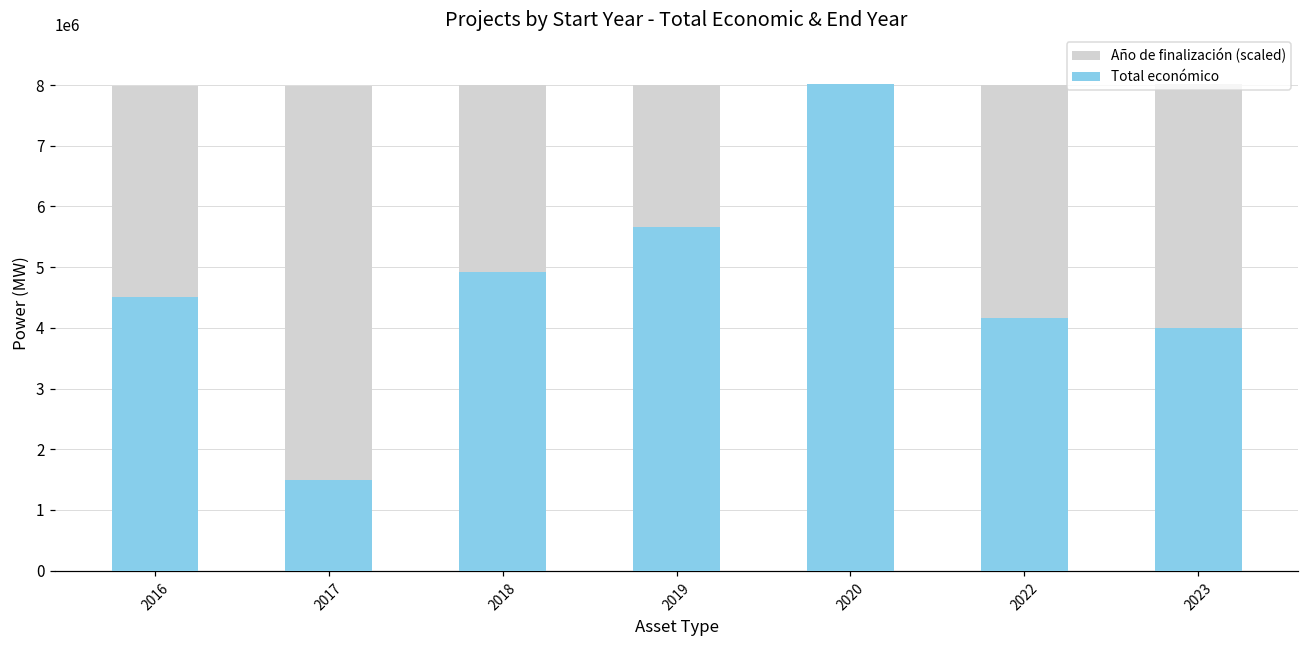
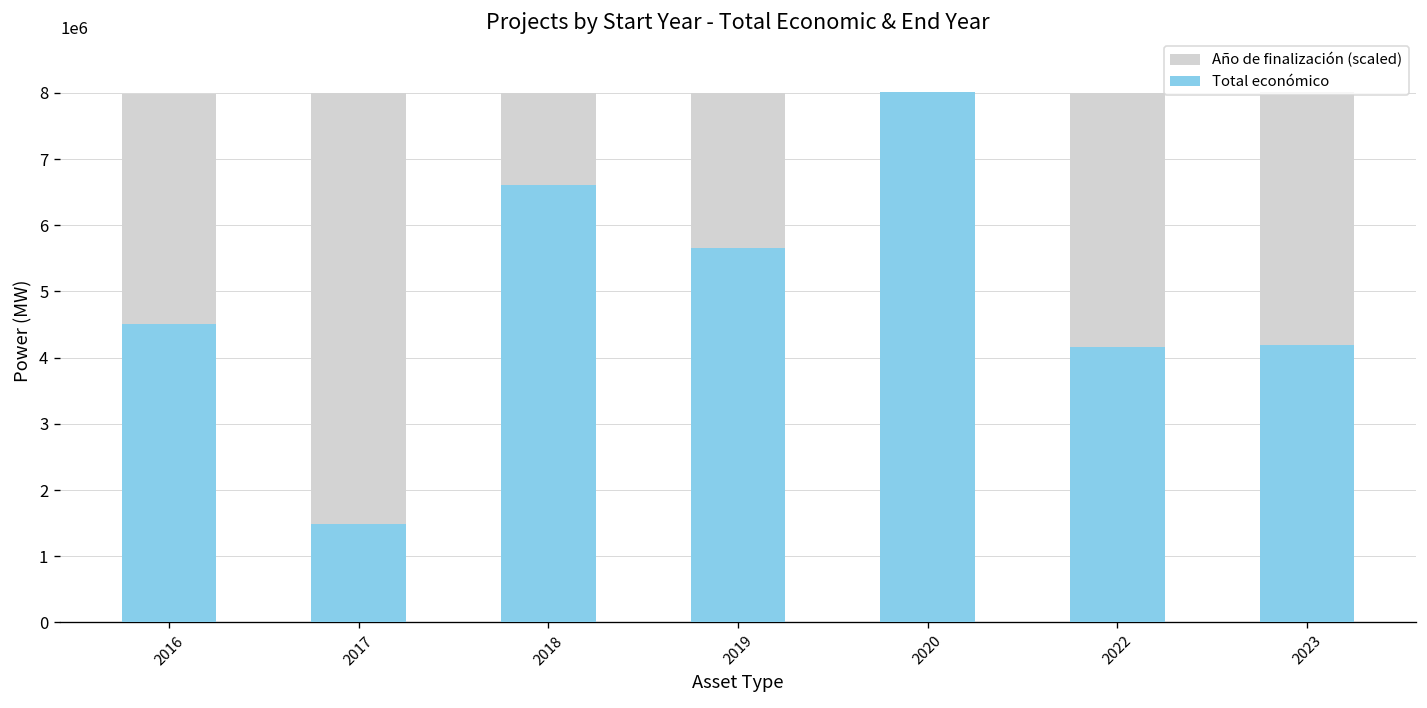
  {
    "Año de finalización (scaled)": {
      "2016": 8000000,
      "2017": 8000000,
      "2018": 8000000,
      "2019": 8000000,
      "2020": 8000000,
      "2022": 8000000
    },
    "Total económico": {
-     "2018": 4900000,
+     "2018": 6600000,
      "2020": 8000000,
-     "2023": 4000000
+     "2023": 4200000
    }
  }
